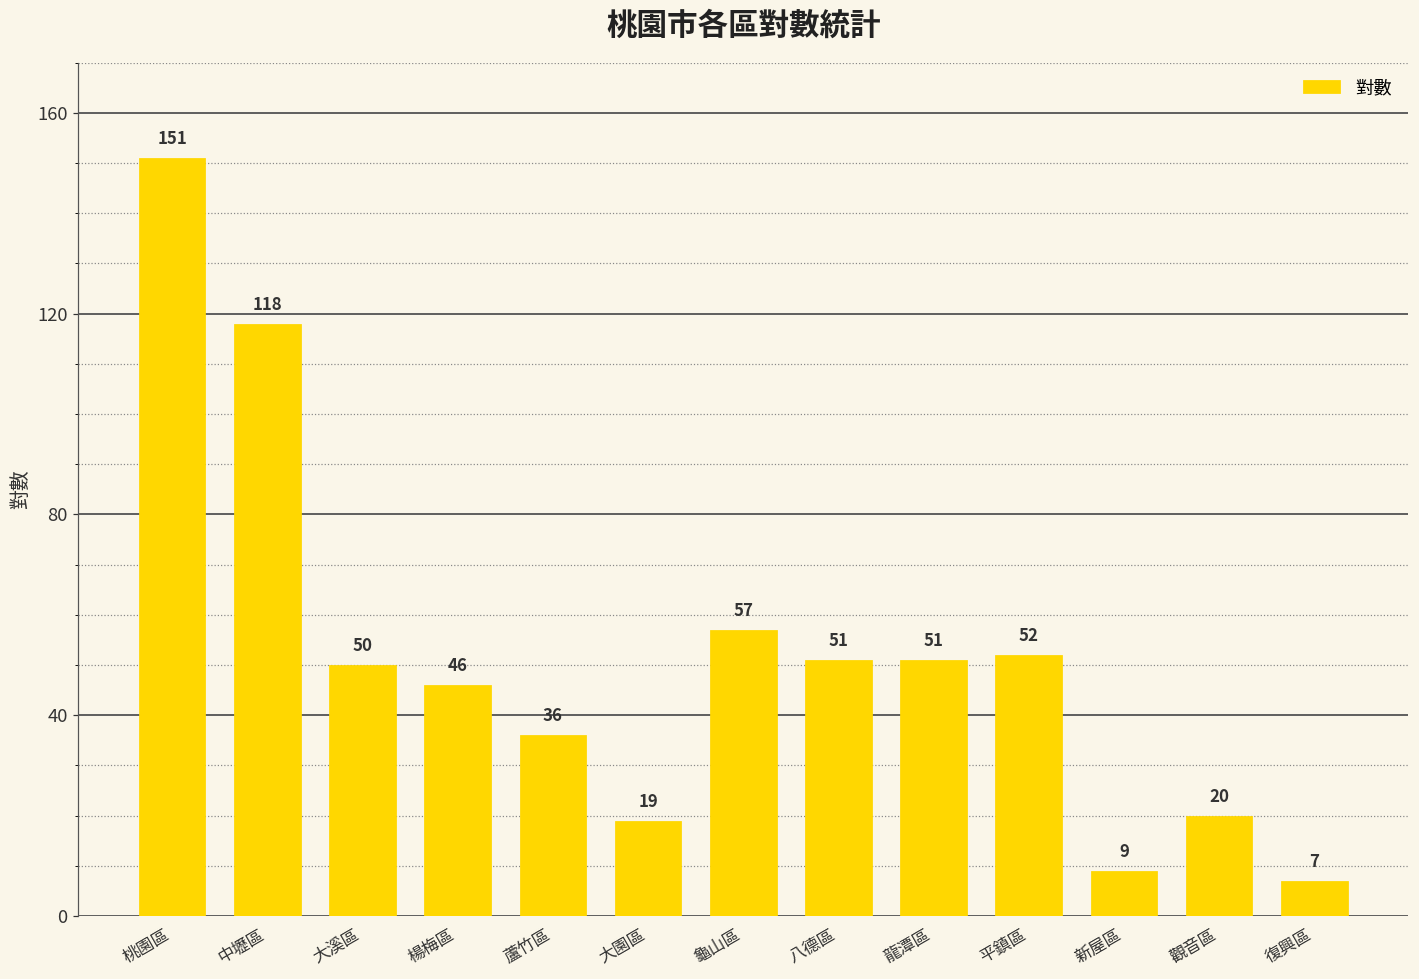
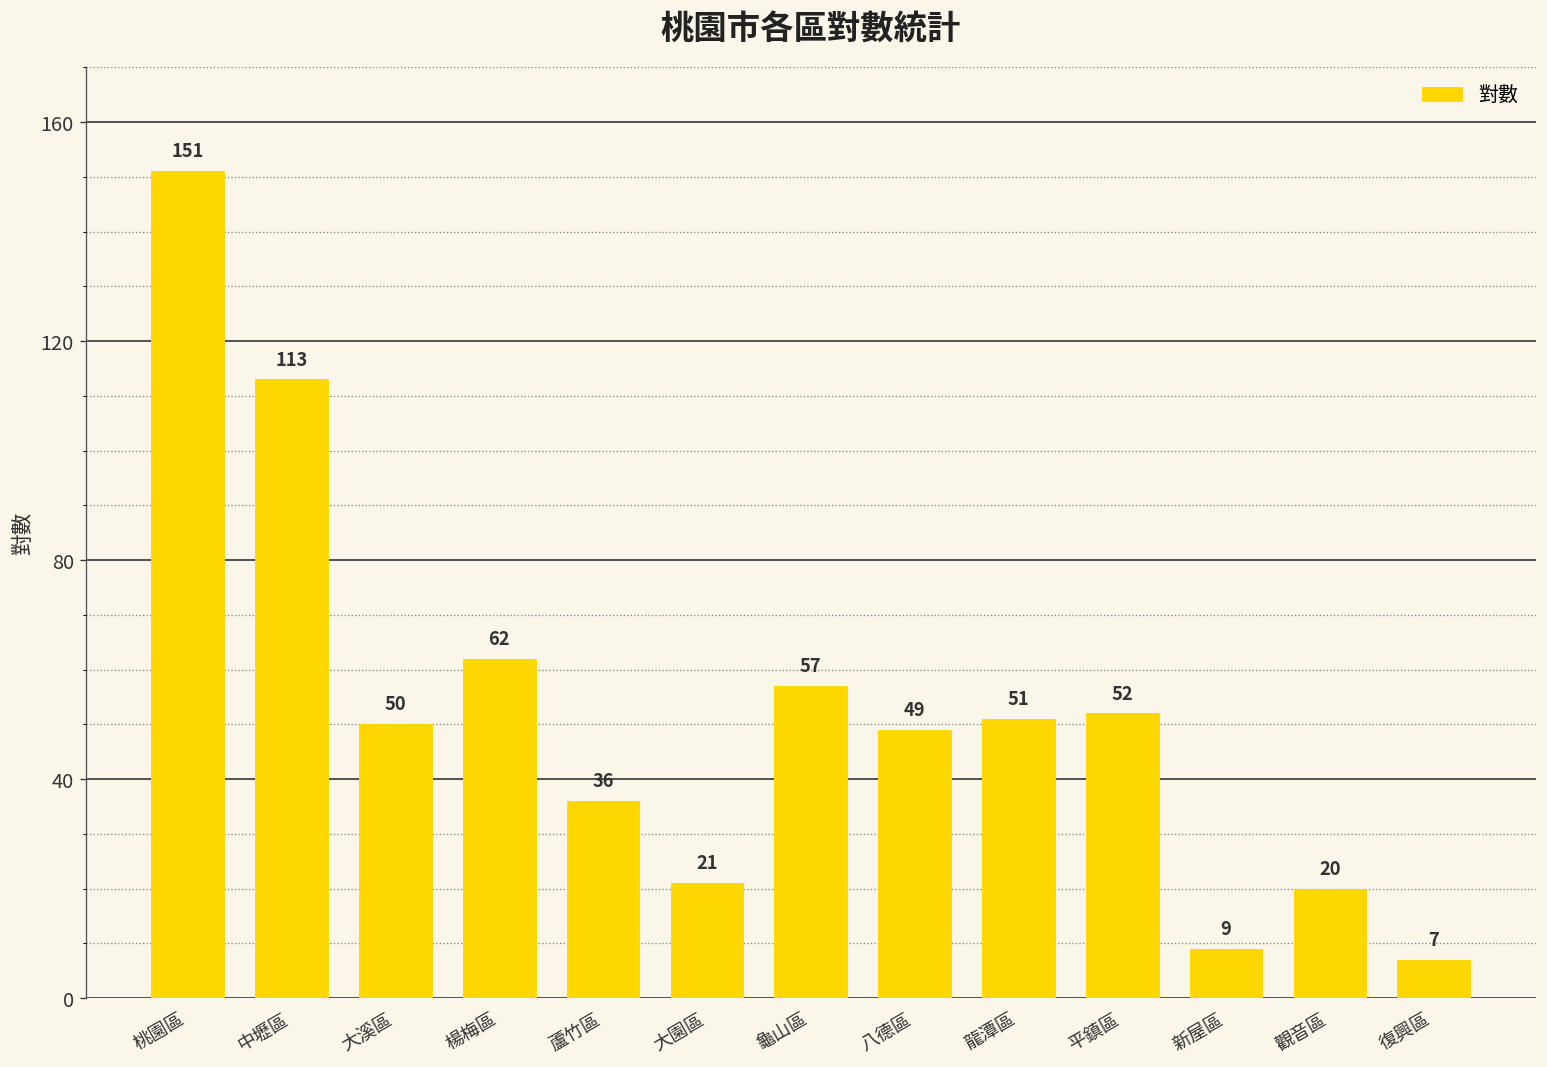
  {
    "桃園區": 151,
-   "中壢區": 118,
+   "中壢區": 113,
    "大溪區": 50,
-   "楊梅區": 46,
+   "楊梅區": 62,
    "蘆竹區": 36,
-   "大園區": 19,
+   "大園區": 21,
    "龜山區": 57,
-   "八德區": 51,
+   "八德區": 49,
    "龍潭區": 51,
    "平鎮區": 52,
    "新屋區": 9,
    "觀音區": 20,
    "復興區": 7
  }
